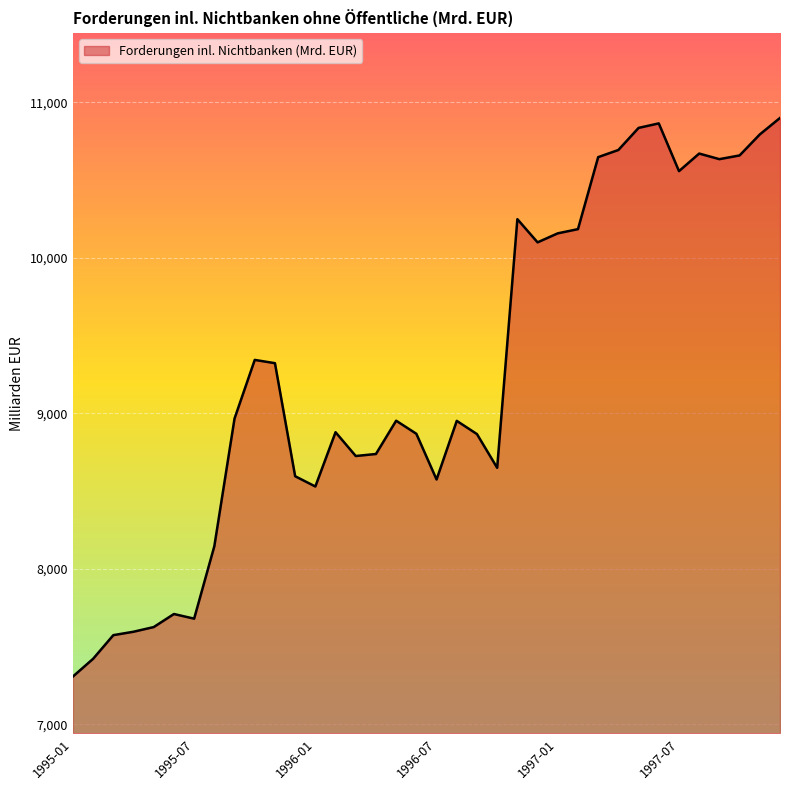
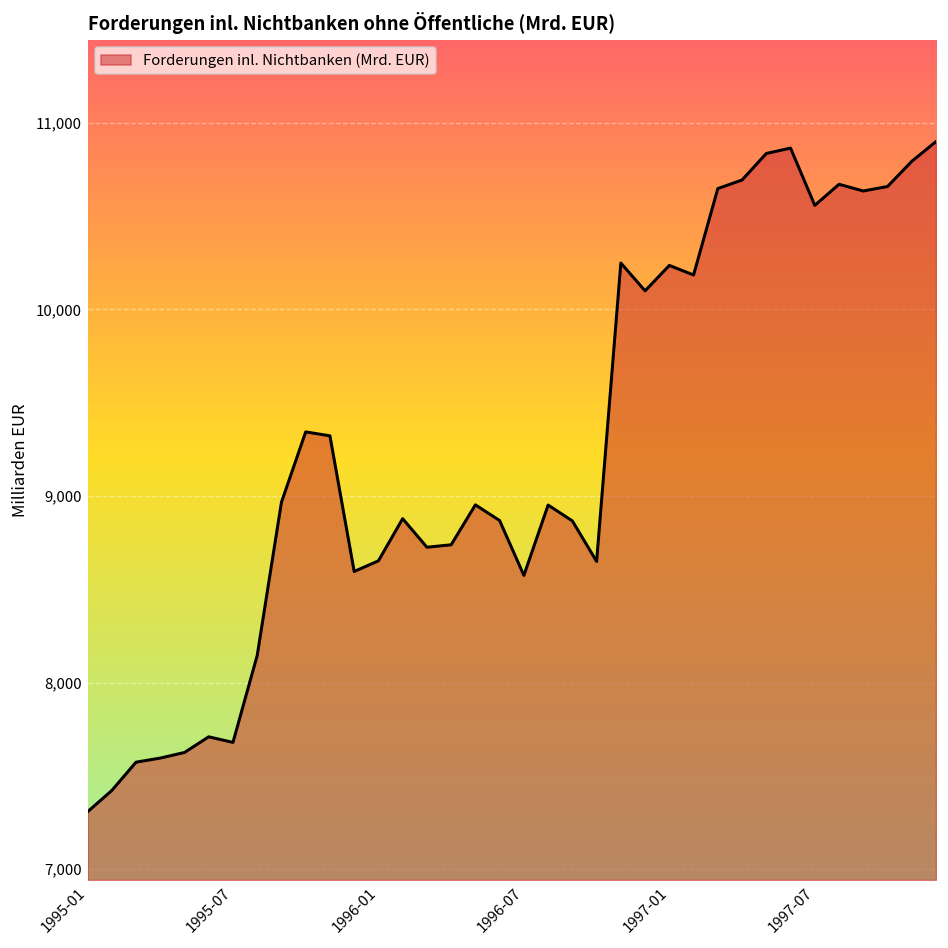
  {
    "1995-01": "7,310",
    "1995-07": "7,680",
-   "1996-01": "8,530",
+   "1996-01": "8,650",
    "1996-07": "8,570",
-   "1997-01": "10,160",
+   "1997-01": "10,240",
    "1997-07": "10,560"
  }
